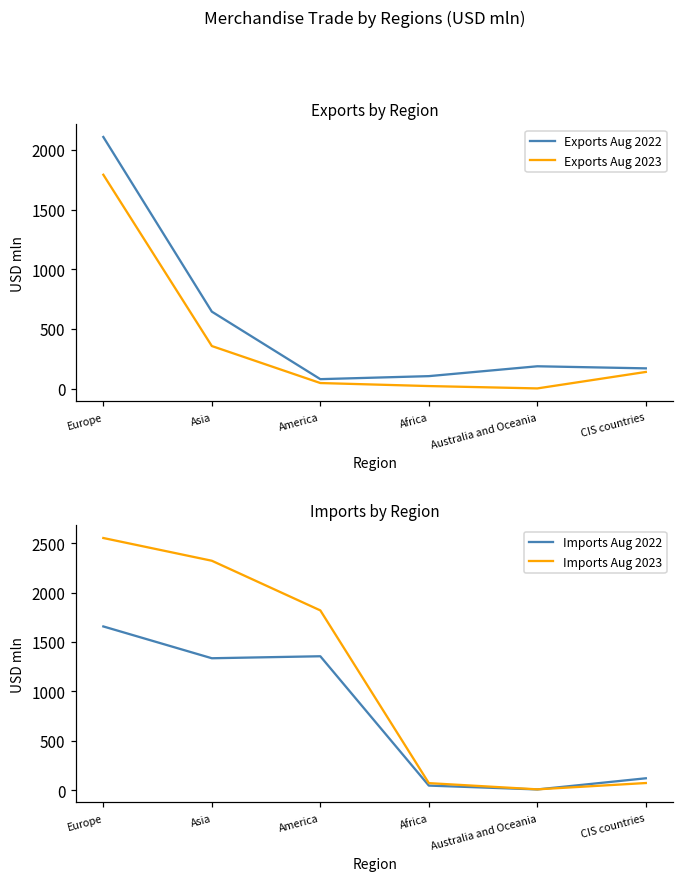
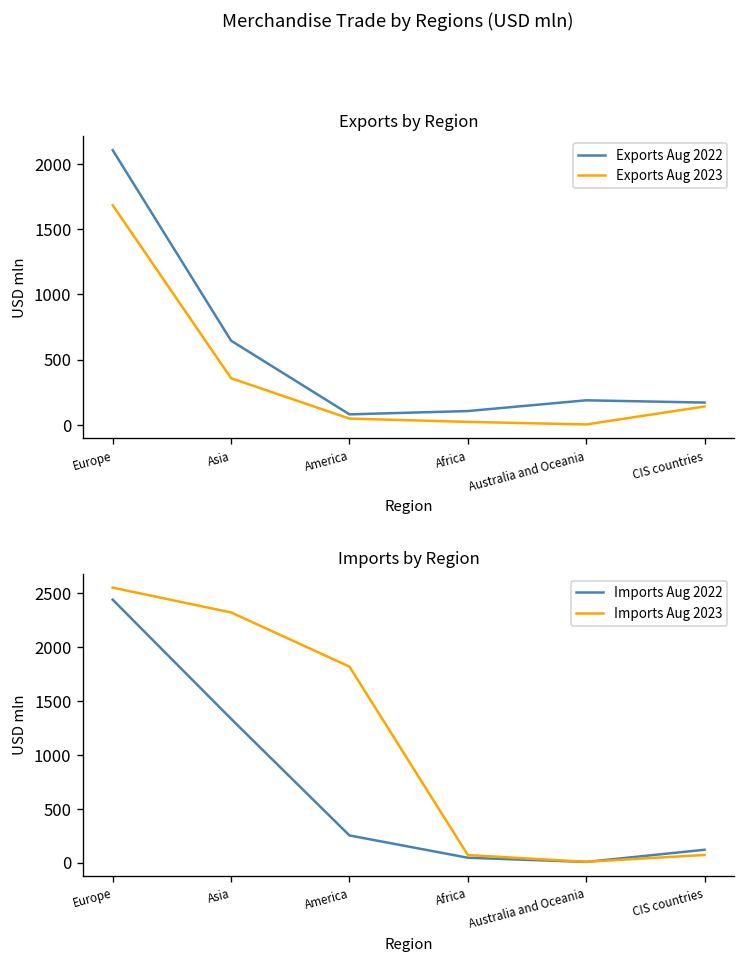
  {
    "Exports by Region": {
      "Exports Aug 2022": {
        "Europe": 2110,
        "Asia": 650,
        "America": 80,
        "Africa": 100,
        "Australia and Oceania": 190,
        "CIS countries": 170
      },
      "Exports Aug 2023": {
-       "Europe": 1790,
+       "Europe": 1690,
        "Asia": 360,
        "America": 50,
        "Africa": 20,
        "Australia and Oceania": 0,
        "CIS countries": 140
      }
    },
    "Imports by Region": {
      "Imports Aug 2022": {
-       "Europe": 1700,
+       "Europe": 2400,
        "Asia": 1300,
-       "America": 1400,
+       "America": 300,
        "CIS countries": 100
      },
      "Imports Aug 2023": {
        "Europe": 2600,
        "Asia": 2300,
        "America": 1800,
        "CIS countries": 100
      }
    }
  }
